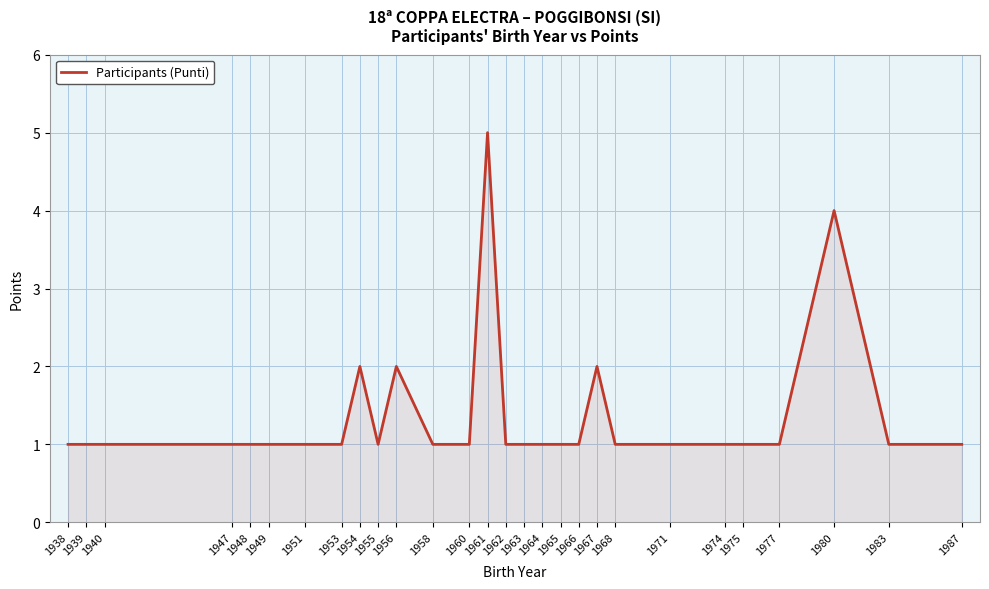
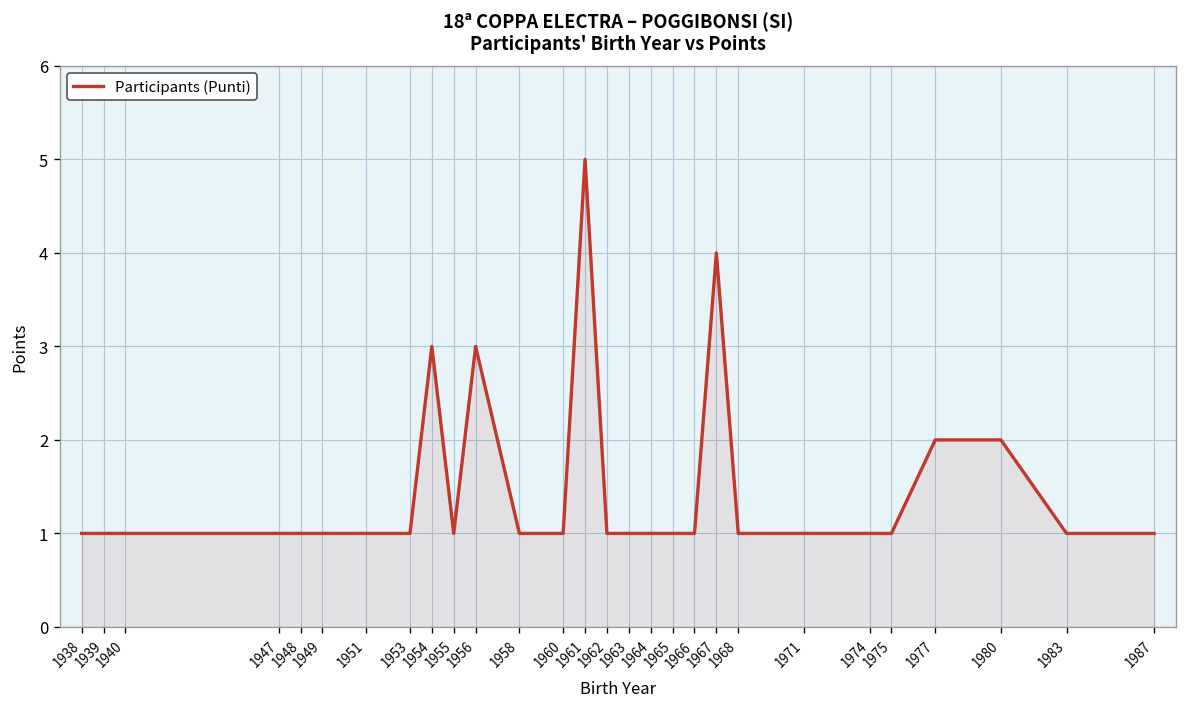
  {
    "1938": 1,
    "1939": 1,
    "1940": 1,
    "1947": 1,
    "1948": 1,
    "1949": 1,
    "1951": 1,
    "1953": 1,
-   "1954": 2,
+   "1954": 3,
    "1955": 1,
-   "1956": 2,
+   "1956": 3,
    "1958": 1,
    "1960": 1,
    "1961": 5,
    "1962": 1,
    "1963": 1,
    "1964": 1,
    "1965": 1,
    "1966": 1,
-   "1967": 2,
+   "1967": 4,
    "1968": 1,
    "1971": 1,
    "1974": 1,
    "1975": 1,
-   "1977": 1,
-   "1980": 4,
+   "1977": 2,
+   "1980": 2,
    "1983": 1,
    "1987": 1
  }
